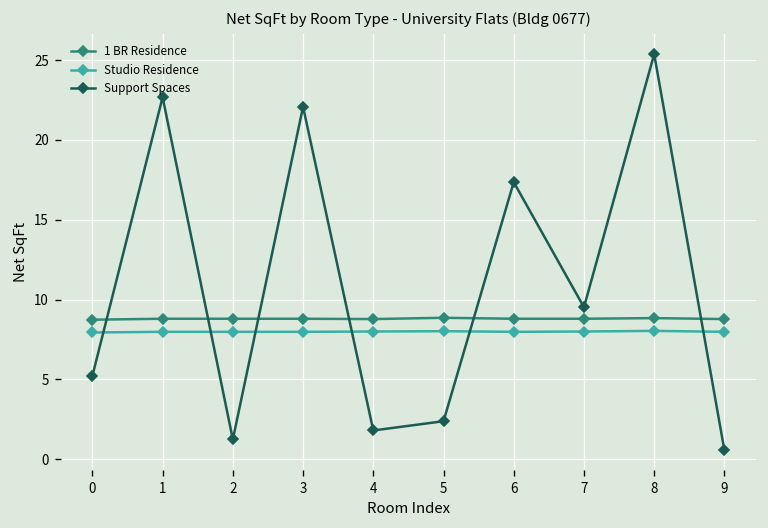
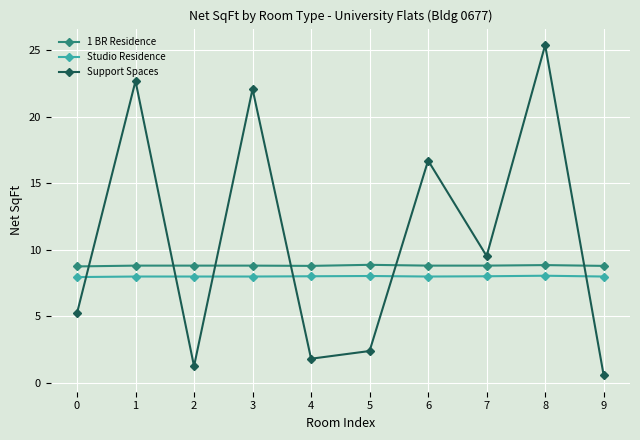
  {
    "1 BR Residence": {
      "0": 8.7,
      "1": 8.8,
      "2": 8.8,
      "3": 8.8,
      "4": 8.8,
      "5": 8.9,
      "6": 8.8,
      "7": 8.8,
      "8": 8.8,
      "9": 8.8
    },
    "Studio Residence": {
      "0": 7.9,
      "1": 8.0,
      "2": 8.0,
      "3": 8.0,
      "4": 8.0,
      "5": 8.0,
      "6": 8.0,
      "7": 8.0,
      "8": 8.0,
      "9": 8.0
    },
    "Support Spaces": {
      "0": 5.2,
      "1": 22.7,
      "2": 1.2,
      "3": 22.1,
      "4": 1.8,
      "5": 2.4,
-     "6": 17.4,
+     "6": 16.7,
      "7": 9.5,
      "8": 25.4,
      "9": 0.6
    }
  }
